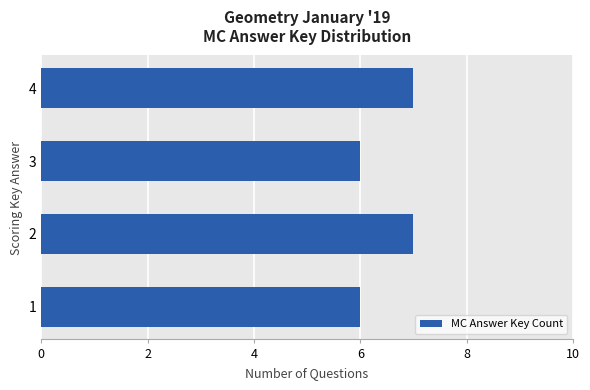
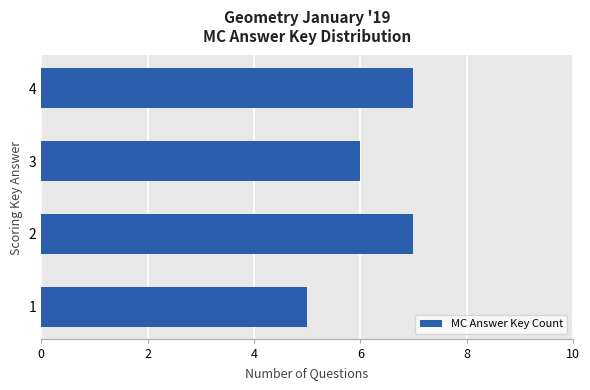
  {
    "4": 7,
    "3": 6,
    "2": 7,
-   "1": 6
+   "1": 5
  }
